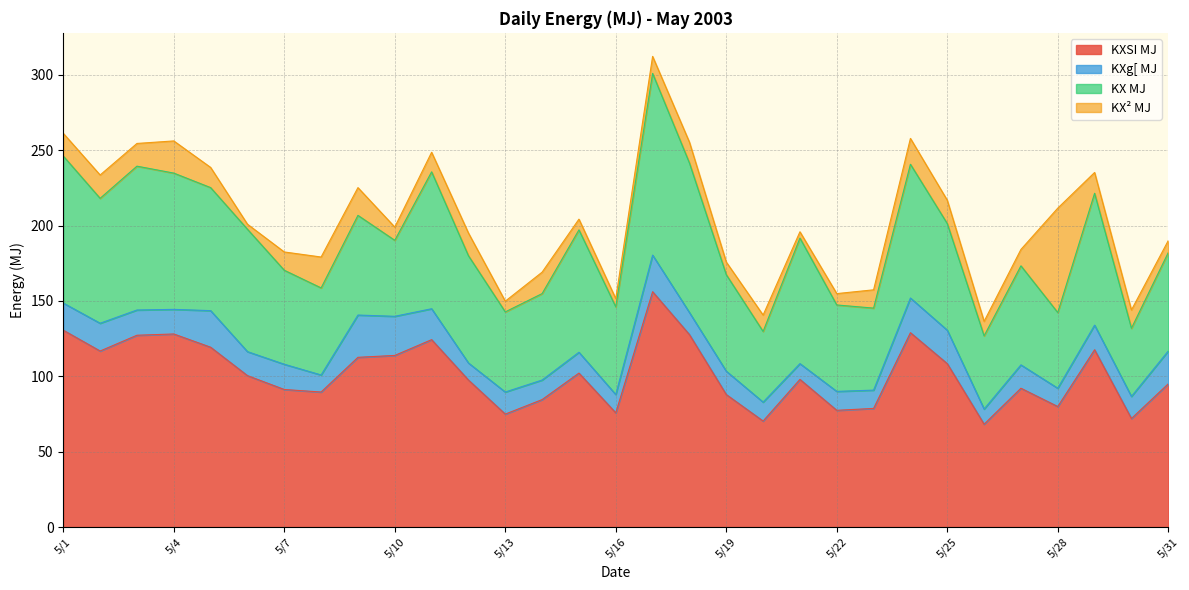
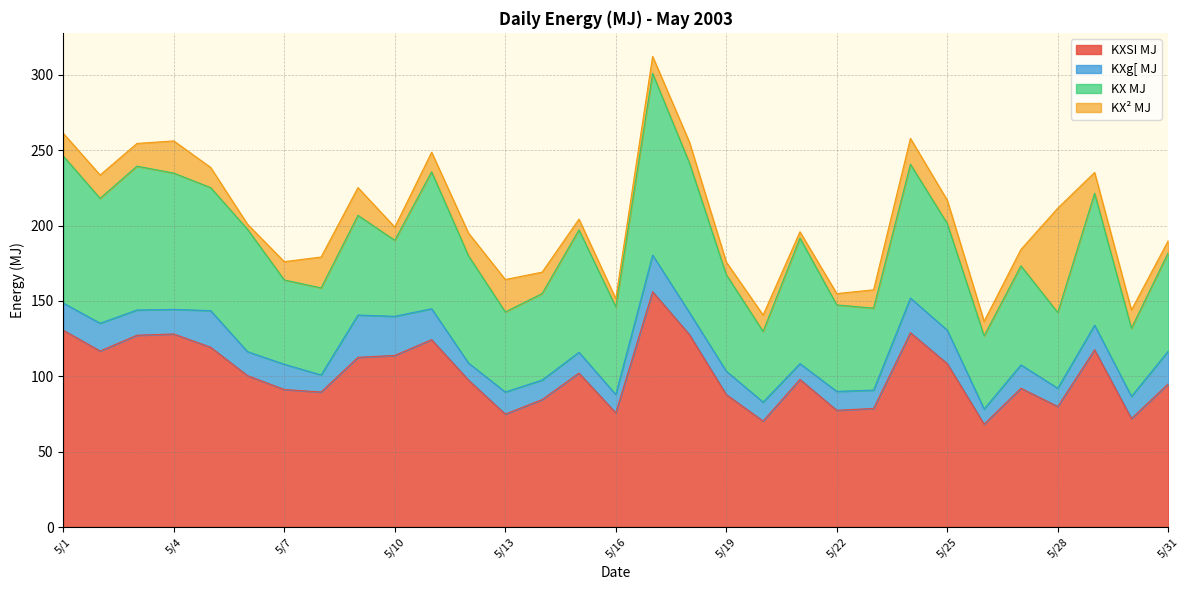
  {
    "KXSI MJ": {
      "5/1": 131,
      "5/4": 128,
      "5/7": 91,
      "5/10": 114,
      "5/13": 75,
      "5/16": 76,
      "5/19": 88,
      "5/22": 77,
      "5/25": 108,
      "5/28": 80,
      "5/31": 95
    },
    "KXg[ MJ": {
      "5/1": 18,
      "5/4": 16,
      "5/7": 17,
      "5/10": 26,
      "5/13": 15,
      "5/16": 12,
      "5/19": 15,
      "5/22": 13,
      "5/25": 22,
      "5/28": 12,
      "5/31": 22
    },
    "KX MJ": {
      "5/1": 98,
      "5/4": 90,
-     "5/7": 62,
+     "5/7": 56,
      "5/10": 50,
      "5/13": 53,
      "5/16": 58,
      "5/19": 64,
      "5/22": 57,
      "5/25": 71,
      "5/28": 50,
      "5/31": 65
    },
    "KX² MJ": {
      "5/1": 15,
      "5/4": 21,
      "5/7": 12,
      "5/10": 9,
-     "5/13": 7,
+     "5/13": 21,
      "5/16": 5,
      "5/19": 8,
      "5/22": 8,
      "5/25": 15,
      "5/28": 69,
      "5/31": 8
    }
  }
